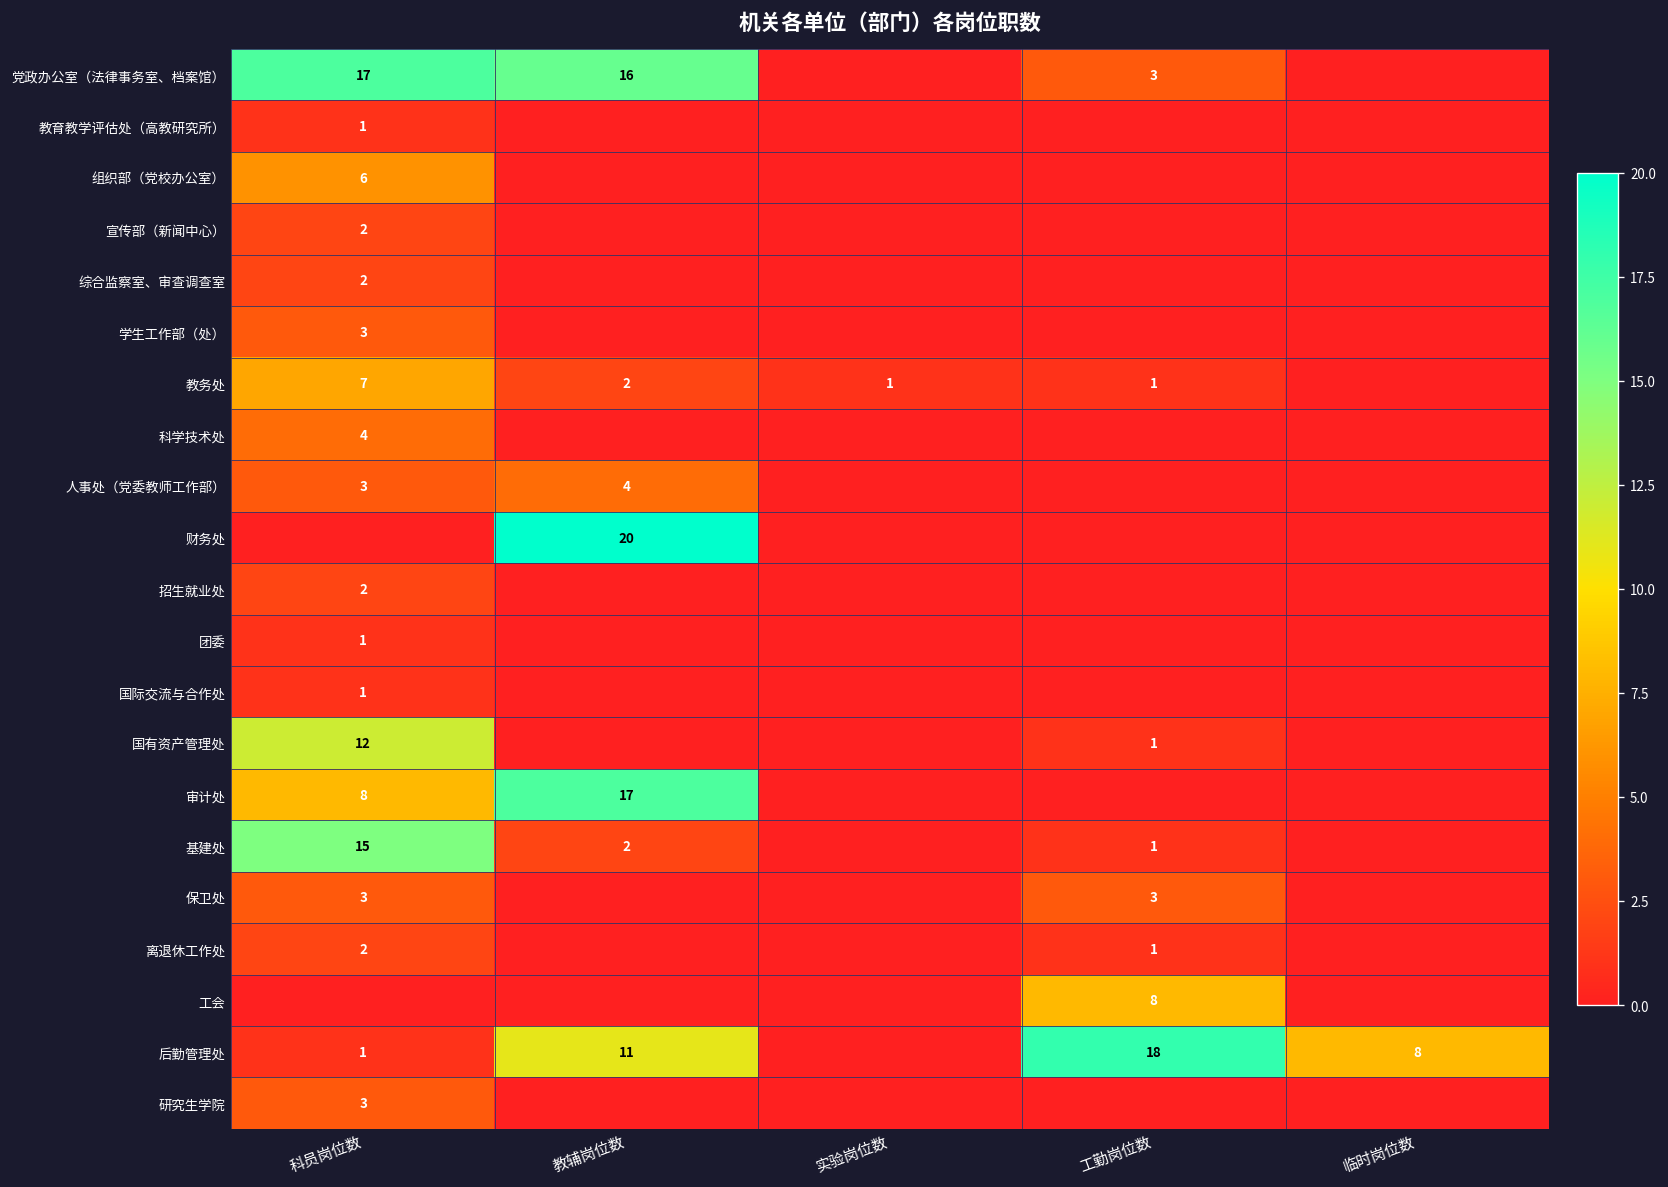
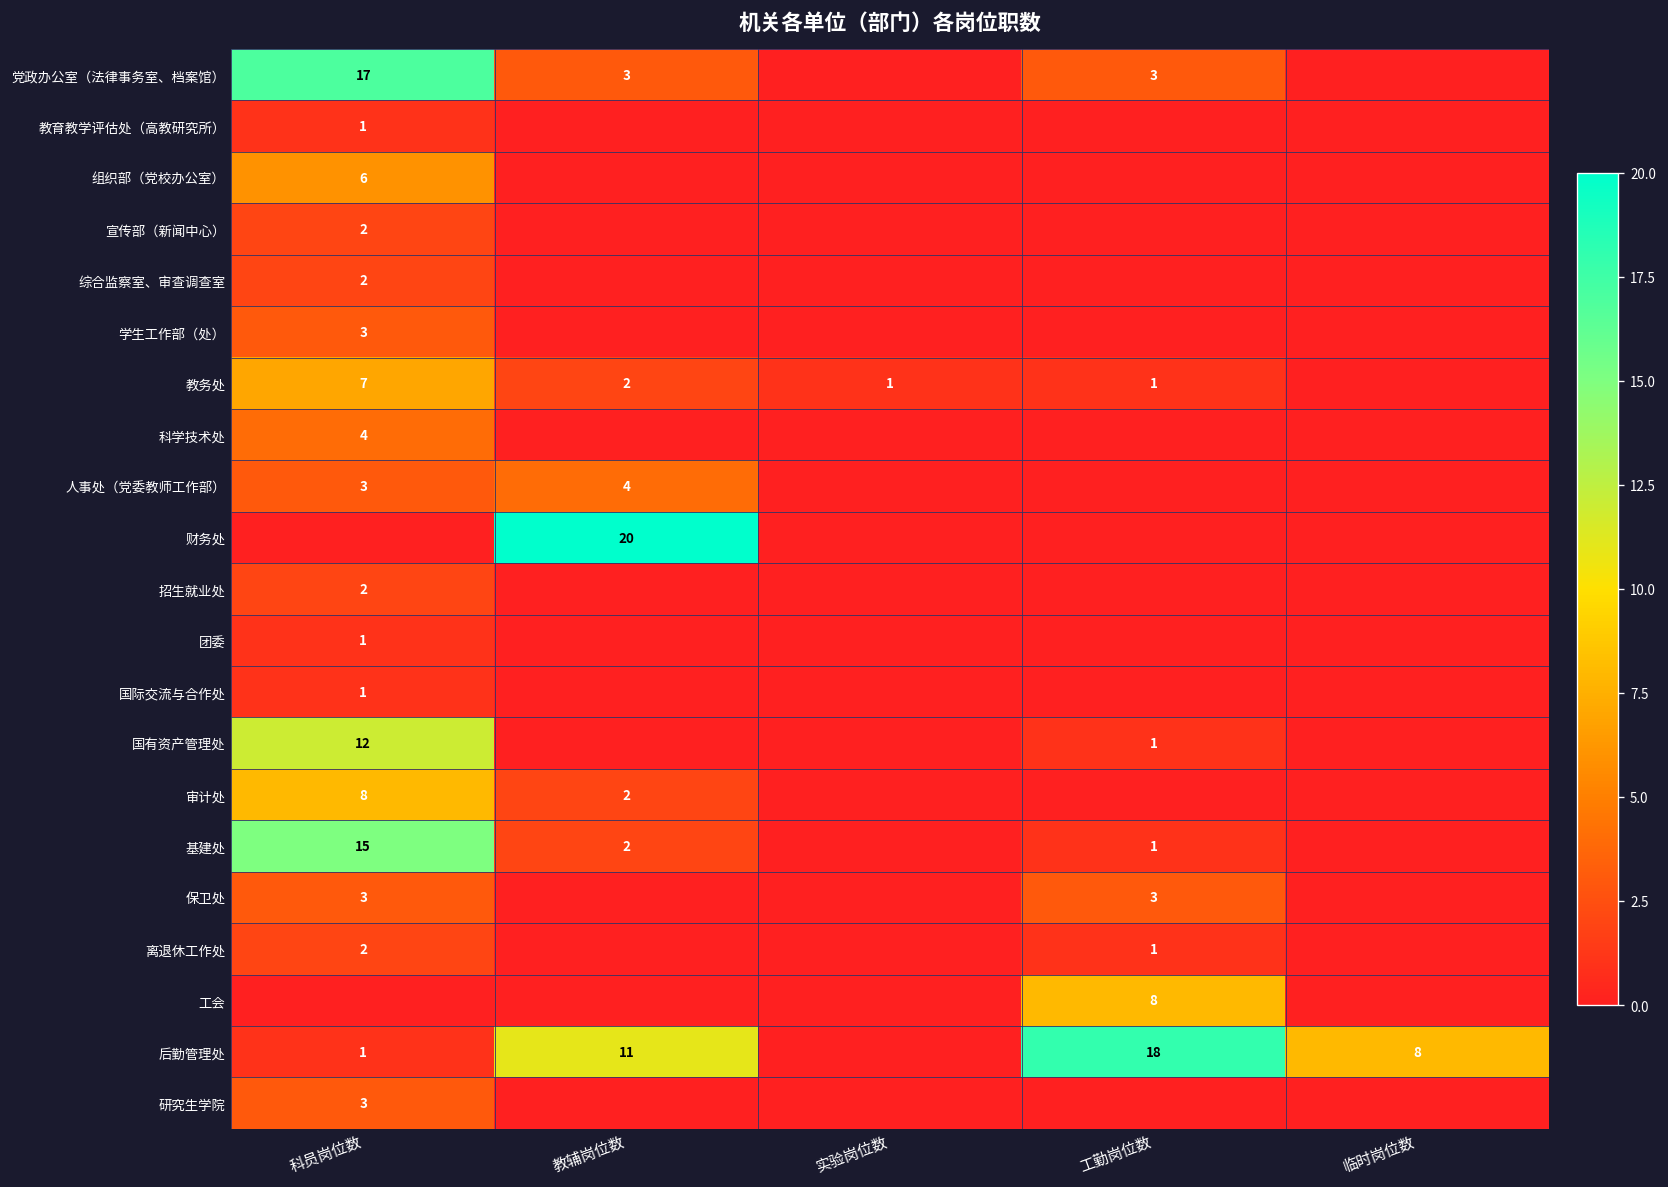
  {
    "党政办公室（法律事务室、档案馆）": {
      "科员岗位数": 17,
-     "教辅岗位数": 16,
+     "教辅岗位数": 3,
      "工勤岗位数": 3
    },
    "教育教学评估处（高教研究所）": {
      "科员岗位数": 1
    },
    "组织部（党校办公室）": {
      "科员岗位数": 6
    },
    "宣传部（新闻中心）": {
      "科员岗位数": 2
    },
    "综合监察室、审查调查室": {
      "科员岗位数": 2
    },
    "学生工作部（处）": {
      "科员岗位数": 3
    },
    "教务处": {
      "科员岗位数": 7,
      "教辅岗位数": 2,
      "实验岗位数": 1,
      "工勤岗位数": 1
    },
    "科学技术处": {
      "科员岗位数": 4
    },
    "人事处（党委教师工作部）": {
      "科员岗位数": 3,
      "教辅岗位数": 4
    },
    "财务处": {
      "教辅岗位数": 20
    },
    "招生就业处": {
      "科员岗位数": 2
    },
    "团委": {
      "科员岗位数": 1
    },
    "国际交流与合作处": {
      "科员岗位数": 1
    },
    "国有资产管理处": {
      "科员岗位数": 12,
      "工勤岗位数": 1
    },
    "审计处": {
      "科员岗位数": 8,
-     "教辅岗位数": 17
+     "教辅岗位数": 2
    },
    "基建处": {
      "科员岗位数": 15,
      "教辅岗位数": 2,
      "工勤岗位数": 1
    },
    "保卫处": {
      "科员岗位数": 3,
      "工勤岗位数": 3
    },
    "离退休工作处": {
      "科员岗位数": 2,
      "工勤岗位数": 1
    },
    "工会": {
      "工勤岗位数": 8
    },
    "后勤管理处": {
      "科员岗位数": 1,
      "教辅岗位数": 11,
      "工勤岗位数": 18,
      "临时岗位数": 8
    },
    "研究生学院": {
      "科员岗位数": 3
    }
  }
